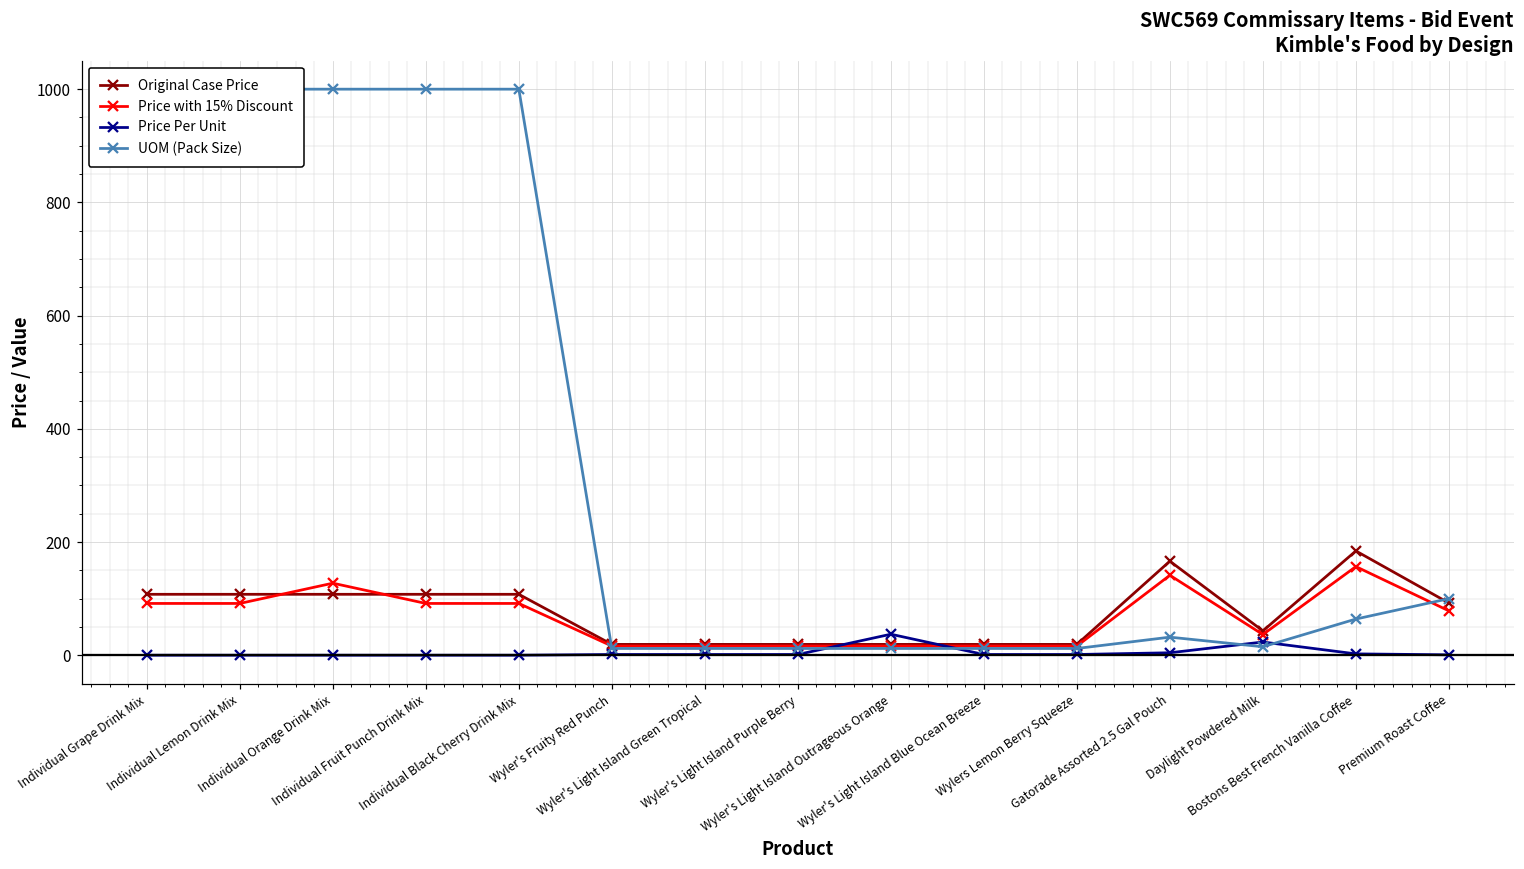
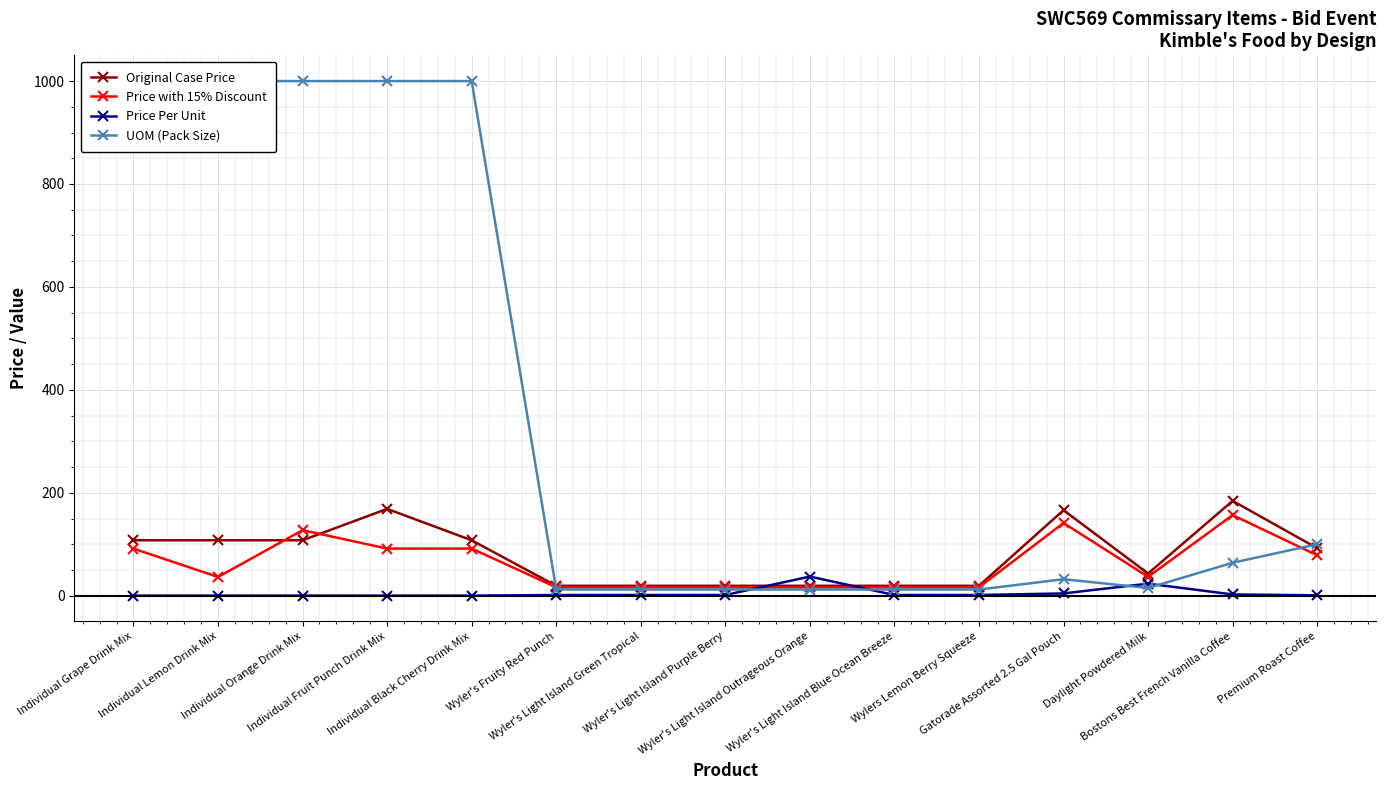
  {
    "Original Case Price": {
      "Individual Grape Drink Mix": 110,
      "Individual Lemon Drink Mix": 110,
      "Individual Orange Drink Mix": 110,
-     "Individual Fruit Punch Drink Mix": 110,
+     "Individual Fruit Punch Drink Mix": 170,
      "Individual Black Cherry Drink Mix": 110,
      "Gatorade Assorted 2.5 Gal Pouch": 170,
      "Daylight Powdered Milk": 40,
      "Bostons Best French Vanilla Coffee": 180,
      "Premium Roast Coffee": 90
    },
    "Price with 15% Discount": {
      "Individual Grape Drink Mix": 90,
-     "Individual Lemon Drink Mix": 90,
+     "Individual Lemon Drink Mix": 40,
      "Individual Orange Drink Mix": 130,
      "Individual Fruit Punch Drink Mix": 90,
      "Individual Black Cherry Drink Mix": 90,
      "Gatorade Assorted 2.5 Gal Pouch": 140,
      "Daylight Powdered Milk": 40,
      "Bostons Best French Vanilla Coffee": 160,
      "Premium Roast Coffee": 80
    },
    "Price Per Unit": {
      "Individual Grape Drink Mix": 0,
      "Individual Lemon Drink Mix": 0,
      "Individual Orange Drink Mix": 0,
      "Individual Fruit Punch Drink Mix": 0,
      "Individual Black Cherry Drink Mix": 0,
      "Wyler's Fruity Red Punch": 0,
      "Wyler's Light Island Green Tropical": 0,
      "Wyler's Light Island Purple Berry": 0,
      "Wyler's Light Island Outrageous Orange": 40,
      "Wyler's Light Island Blue Ocean Breeze": 0,
      "Wylers Lemon Berry Squeeze": 0,
      "Gatorade Assorted 2.5 Gal Pouch": 0,
      "Daylight Powdered Milk": 20,
      "Bostons Best French Vanilla Coffee": 0,
      "Premium Roast Coffee": 0
    },
    "UOM (Pack Size)": {
      "Individual Orange Drink Mix": 1000,
      "Individual Fruit Punch Drink Mix": 1000,
      "Individual Black Cherry Drink Mix": 1000,
      "Gatorade Assorted 2.5 Gal Pouch": 30,
      "Daylight Powdered Milk": 20,
      "Bostons Best French Vanilla Coffee": 60,
      "Premium Roast Coffee": 100
    }
  }
